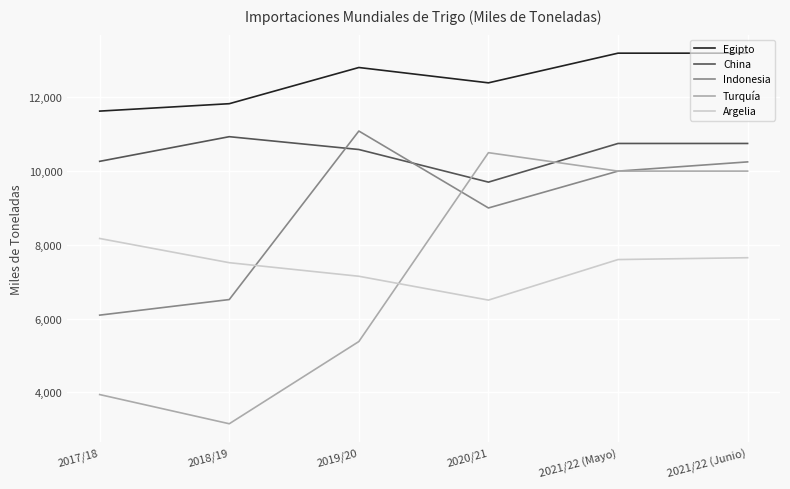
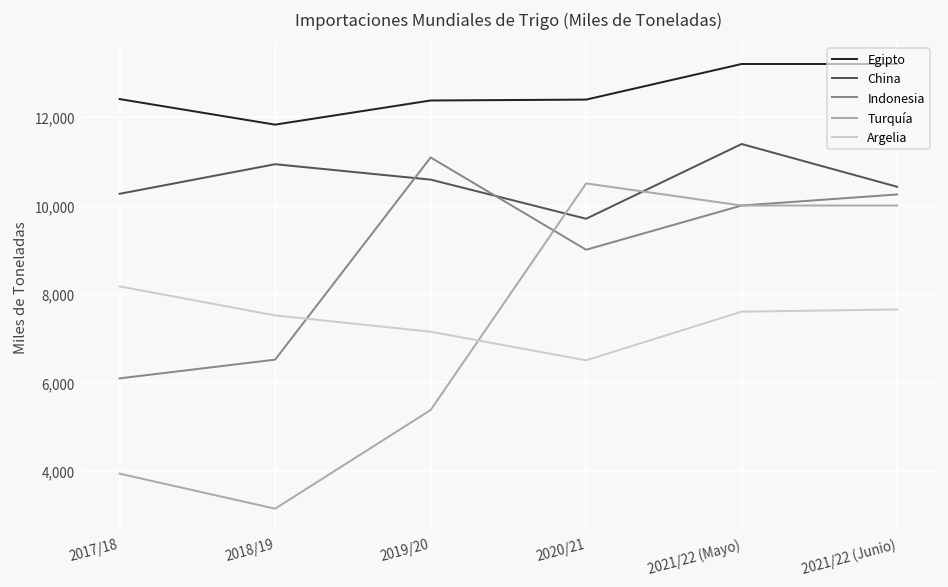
  {
    "Egipto": {
-     "2017/18": "11,600",
+     "2017/18": "12,400",
      "2018/19": "11,800",
-     "2019/20": "12,800",
+     "2019/20": "12,400",
      "2020/21": "12,400",
      "2021/22 (Mayo)": "13,200"
    },
    "China": {
      "2017/18": "10,300",
      "2018/19": "10,900",
      "2019/20": "10,600",
      "2020/21": "9,700",
-     "2021/22 (Mayo)": "10,800",
-     "2021/22 (Junio)": "10,800"
+     "2021/22 (Mayo)": "11,400",
+     "2021/22 (Junio)": "10,400"
    }
  }
